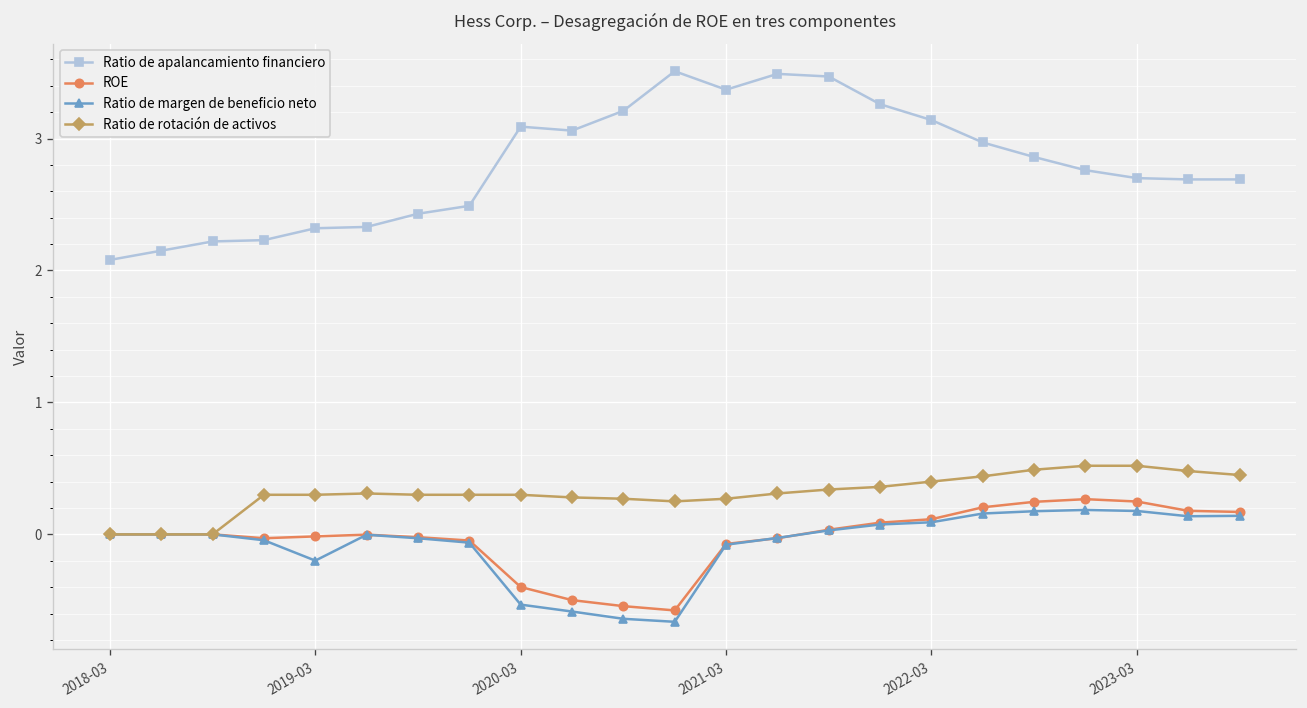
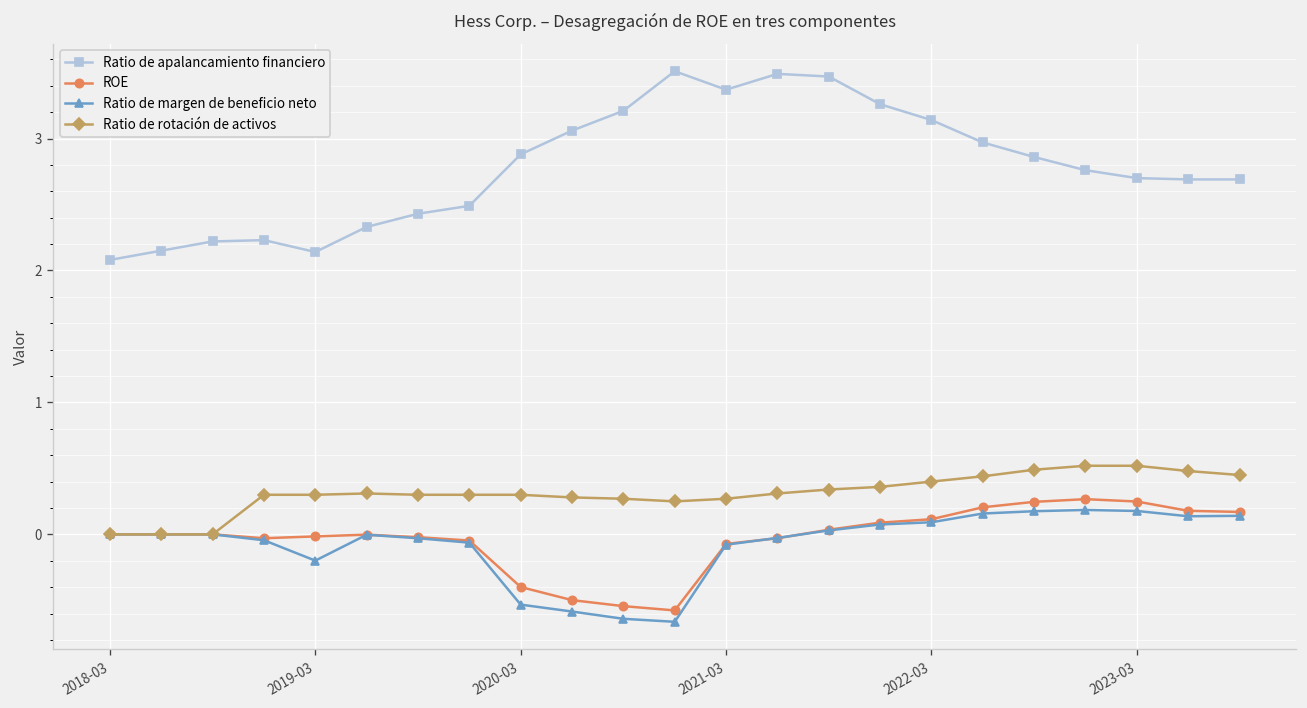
  {
    "Ratio de apalancamiento financiero": {
      "2018-03": 2.08,
-     "2019-03": 2.32,
-     "2020-03": 3.09,
+     "2019-03": 2.14,
+     "2020-03": 2.88,
      "2021-03": 3.37,
      "2022-03": 3.14,
      "2023-03": 2.70
    },
    "Ratio de margen de beneficio neto": {
      "2019-03": -0.20,
      "2020-03": -0.53,
      "2023-03": 0.18
    }
  }
